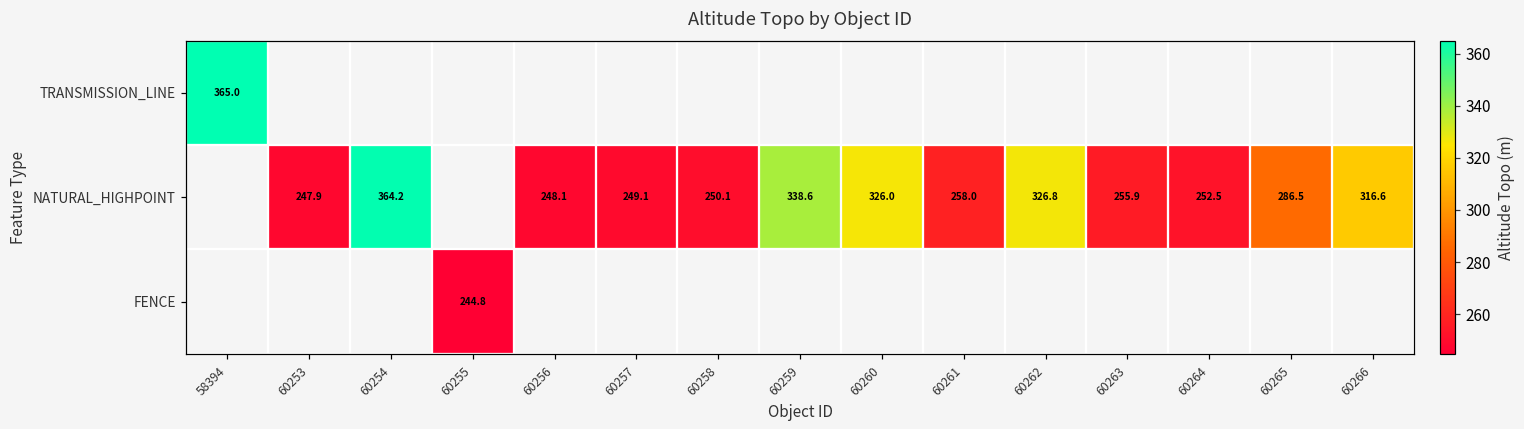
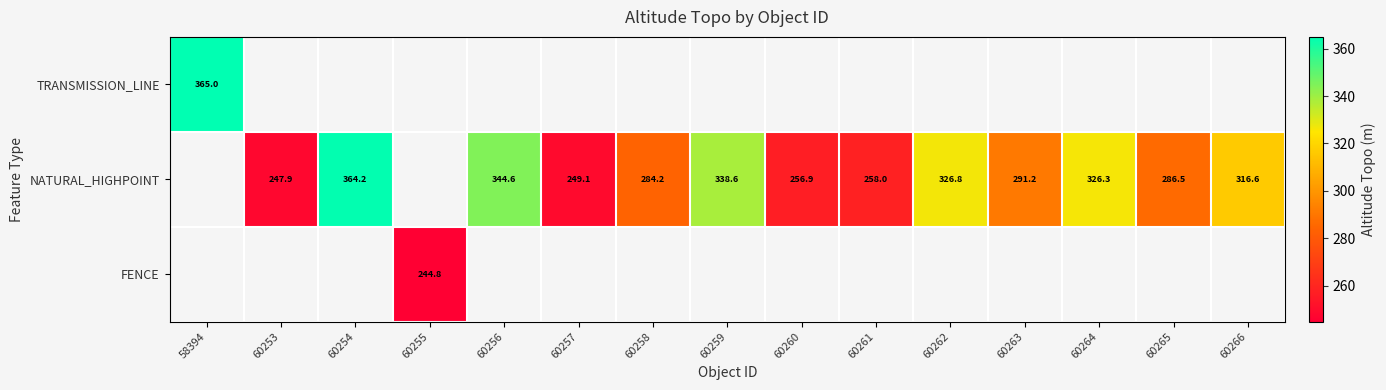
  {
    "TRANSMISSION_LINE": {
      "58394": 365.0
    },
    "NATURAL_HIGHPOINT": {
      "60253": 247.9,
      "60254": 364.2,
-     "60256": 248.1,
+     "60256": 344.6,
      "60257": 249.1,
-     "60258": 250.1,
+     "60258": 284.2,
      "60259": 338.6,
-     "60260": 326.0,
+     "60260": 256.9,
      "60261": 258.0,
      "60262": 326.8,
-     "60263": 255.9,
-     "60264": 252.5,
+     "60263": 291.2,
+     "60264": 326.3,
      "60265": 286.5,
      "60266": 316.6
    },
    "FENCE": {
      "60255": 244.8
    }
  }
